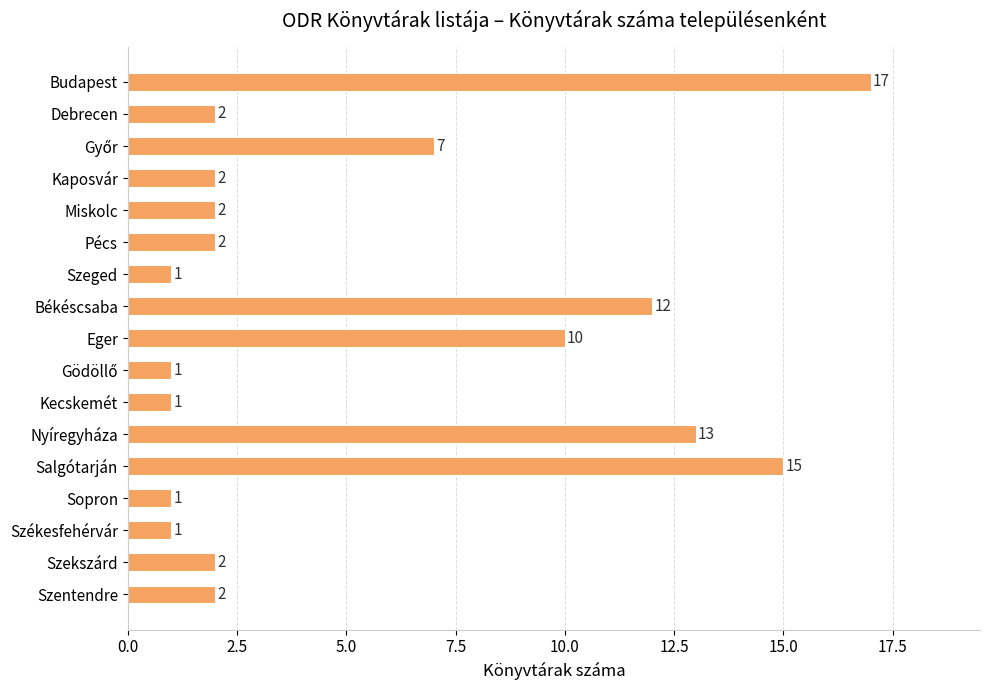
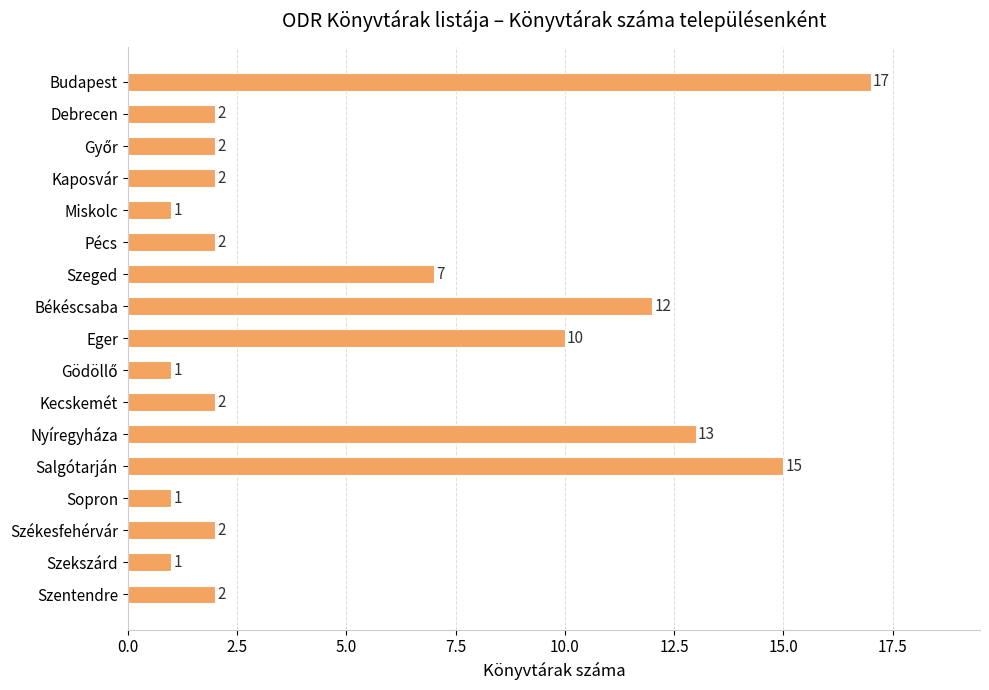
  {
    "Budapest": 17,
    "Debrecen": 2,
-   "Győr": 7,
+   "Győr": 2,
    "Kaposvár": 2,
-   "Miskolc": 2,
+   "Miskolc": 1,
    "Pécs": 2,
-   "Szeged": 1,
+   "Szeged": 7,
    "Békéscsaba": 12,
    "Eger": 10,
    "Gödöllő": 1,
-   "Kecskemét": 1,
+   "Kecskemét": 2,
    "Nyíregyháza": 13,
    "Salgótarján": 15,
    "Sopron": 1,
-   "Székesfehérvár": 1,
-   "Szekszárd": 2,
+   "Székesfehérvár": 2,
+   "Szekszárd": 1,
    "Szentendre": 2
  }
